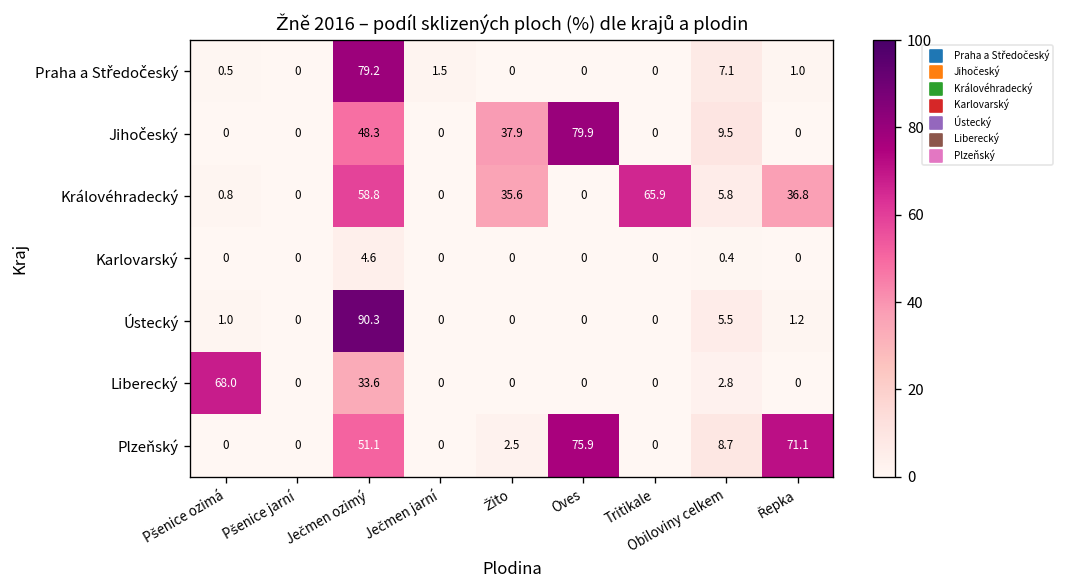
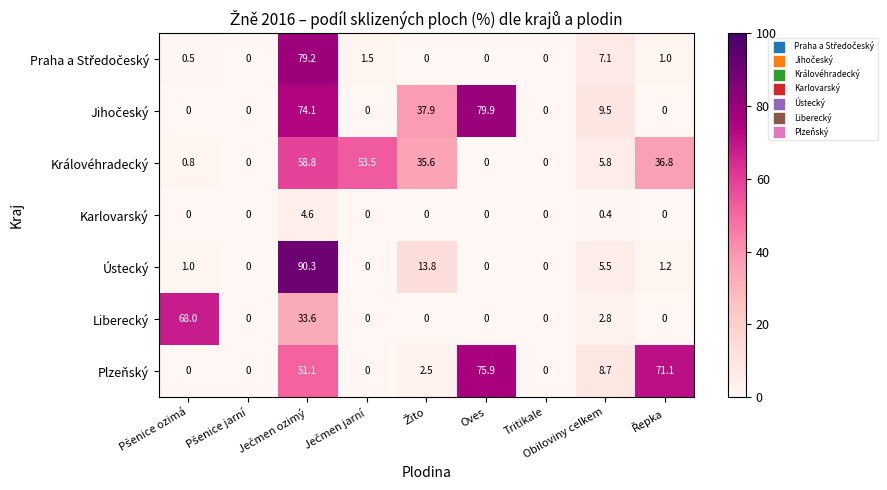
  {
    "Praha a Středočeský": {
      "Pšenice ozimá": 0.5,
      "Pšenice jarní": 0,
      "Ječmen ozimý": 79.2,
      "Ječmen jarní": 1.5,
      "Žito": 0,
      "Oves": 0,
      "Tritikale": 0,
      "Obiloviny celkem": 7.1,
      "Řepka": 1.0
    },
    "Jihočeský": {
      "Pšenice ozimá": 0,
      "Pšenice jarní": 0,
-     "Ječmen ozimý": 48.3,
+     "Ječmen ozimý": 74.1,
      "Ječmen jarní": 0,
      "Žito": 37.9,
      "Oves": 79.9,
      "Tritikale": 0,
      "Obiloviny celkem": 9.5,
      "Řepka": 0
    },
    "Královéhradecký": {
      "Pšenice ozimá": 0.8,
      "Pšenice jarní": 0,
      "Ječmen ozimý": 58.8,
-     "Ječmen jarní": 0,
+     "Ječmen jarní": 53.5,
      "Žito": 35.6,
      "Oves": 0,
-     "Tritikale": 65.9,
+     "Tritikale": 0,
      "Obiloviny celkem": 5.8,
      "Řepka": 36.8
    },
    "Karlovarský": {
      "Pšenice ozimá": 0,
      "Pšenice jarní": 0,
      "Ječmen ozimý": 4.6,
      "Ječmen jarní": 0,
      "Žito": 0,
      "Oves": 0,
      "Tritikale": 0,
      "Obiloviny celkem": 0.4,
      "Řepka": 0
    },
    "Ústecký": {
      "Pšenice ozimá": 1.0,
      "Pšenice jarní": 0,
      "Ječmen ozimý": 90.3,
      "Ječmen jarní": 0,
-     "Žito": 0,
+     "Žito": 13.8,
      "Oves": 0,
      "Tritikale": 0,
      "Obiloviny celkem": 5.5,
      "Řepka": 1.2
    },
    "Liberecký": {
      "Pšenice ozimá": 68.0,
      "Pšenice jarní": 0,
      "Ječmen ozimý": 33.6,
      "Ječmen jarní": 0,
      "Žito": 0,
      "Oves": 0,
      "Tritikale": 0,
      "Obiloviny celkem": 2.8,
      "Řepka": 0
    },
    "Plzeňský": {
      "Pšenice ozimá": 0,
      "Pšenice jarní": 0,
      "Ječmen ozimý": 51.1,
      "Ječmen jarní": 0,
      "Žito": 2.5,
      "Oves": 75.9,
      "Tritikale": 0,
      "Obiloviny celkem": 8.7,
      "Řepka": 71.1
    }
  }
